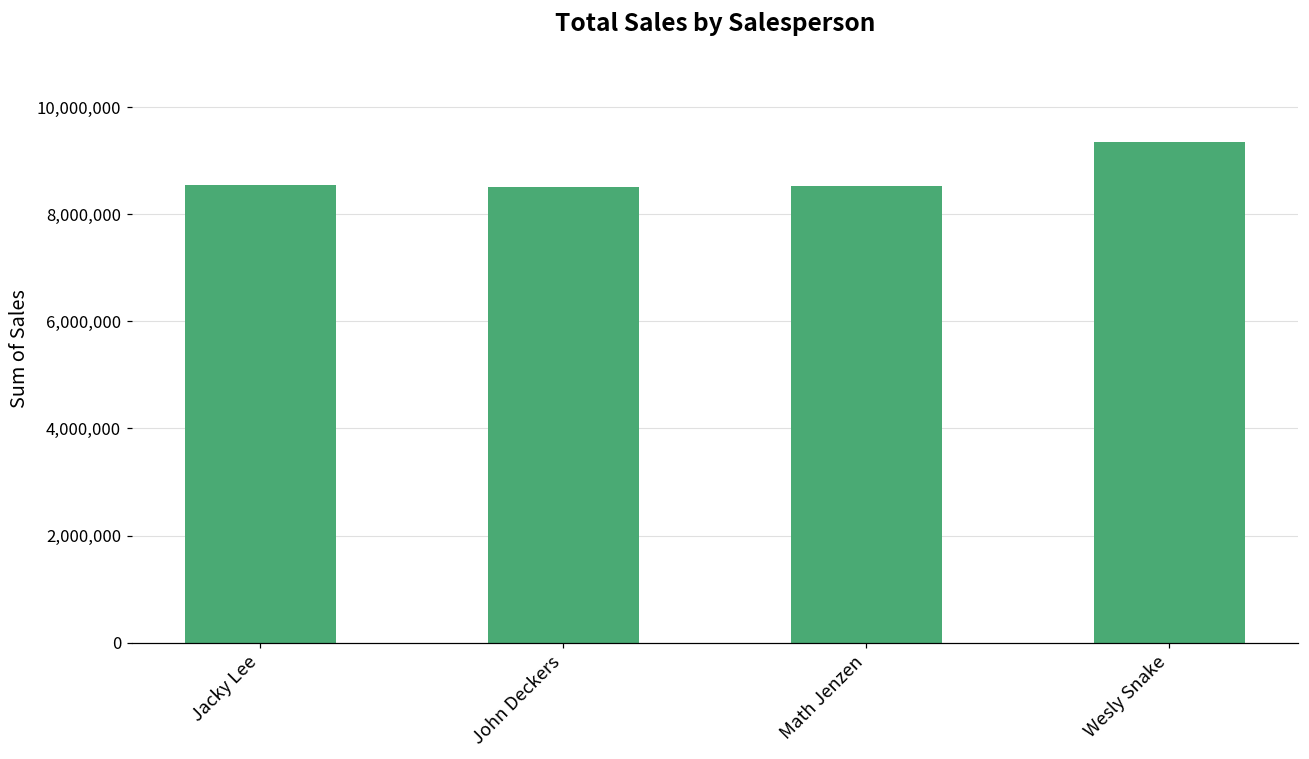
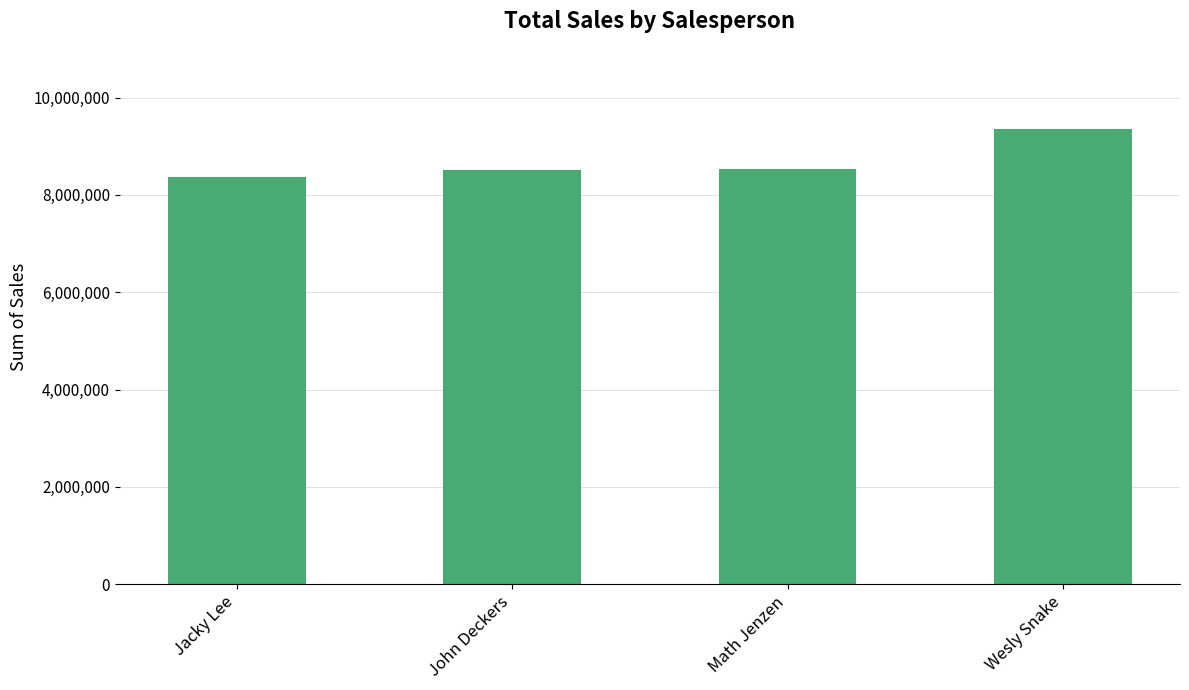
  {
-   "Jacky Lee": "8,500,000",
+   "Jacky Lee": "8,400,000",
    "John Deckers": "8,500,000",
    "Math Jenzen": "8,500,000",
    "Wesly Snake": "9,300,000"
  }
